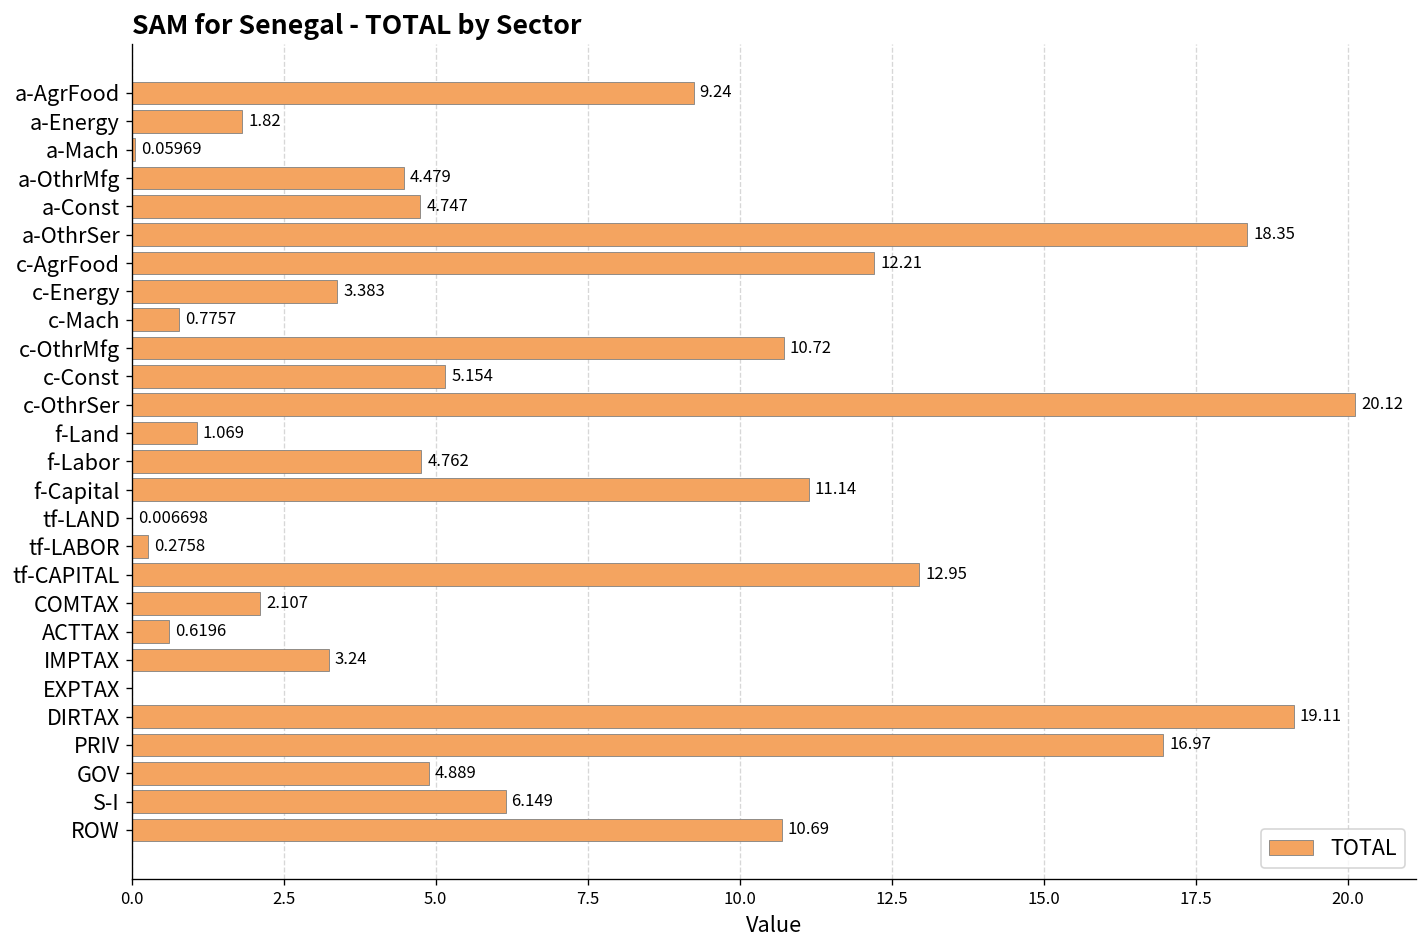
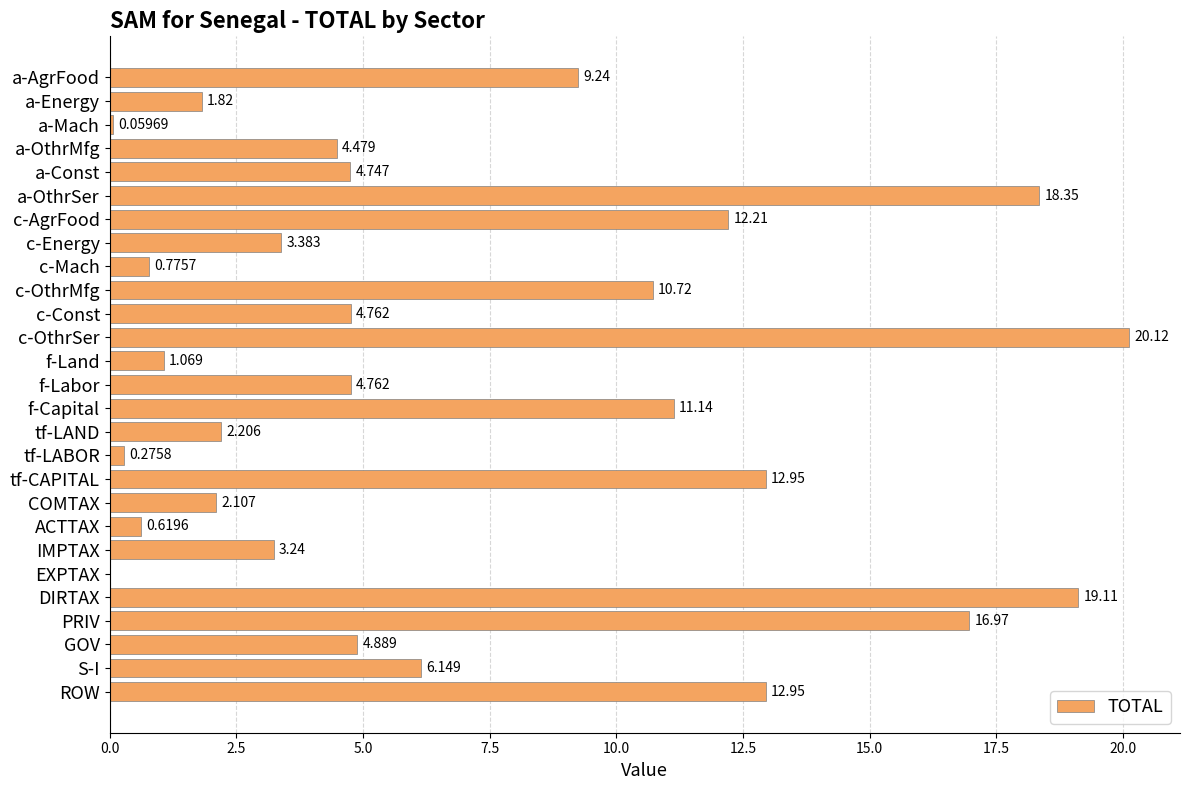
  {
    "a-AgrFood": 9.24,
    "a-Energy": 1.82,
    "a-Mach": 0.05969,
    "a-OthrMfg": 4.479,
    "a-Const": 4.747,
    "a-OthrSer": 18.35,
    "c-AgrFood": 12.21,
    "c-Energy": 3.383,
    "c-Mach": 0.7757,
    "c-OthrMfg": 10.72,
-   "c-Const": 5.154,
+   "c-Const": 4.762,
    "c-OthrSer": 20.12,
    "f-Land": 1.069,
    "f-Labor": 4.762,
    "f-Capital": 11.14,
-   "tf-LAND": 0.006698,
+   "tf-LAND": 2.206,
    "tf-LABOR": 0.2758,
    "tf-CAPITAL": 12.95,
    "COMTAX": 2.107,
    "ACTTAX": 0.6196,
    "IMPTAX": 3.24,
    "DIRTAX": 19.11,
    "PRIV": 16.97,
    "GOV": 4.889,
    "S-I": 6.149,
-   "ROW": 10.69
+   "ROW": 12.95
  }
